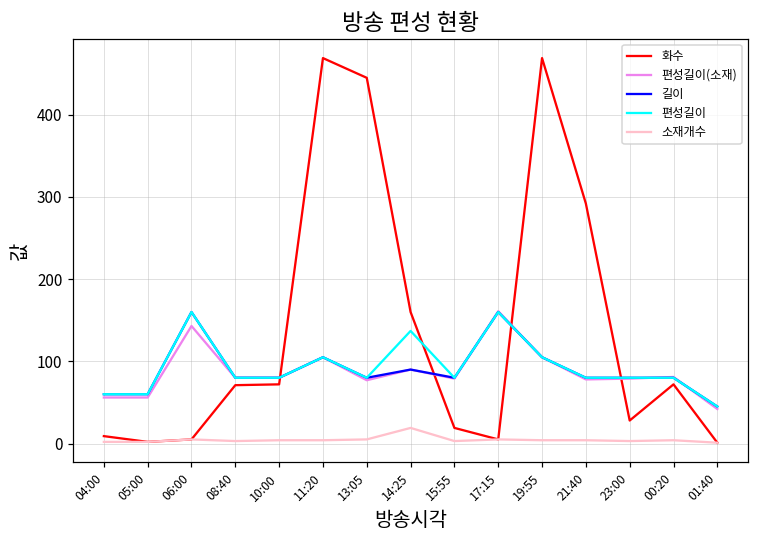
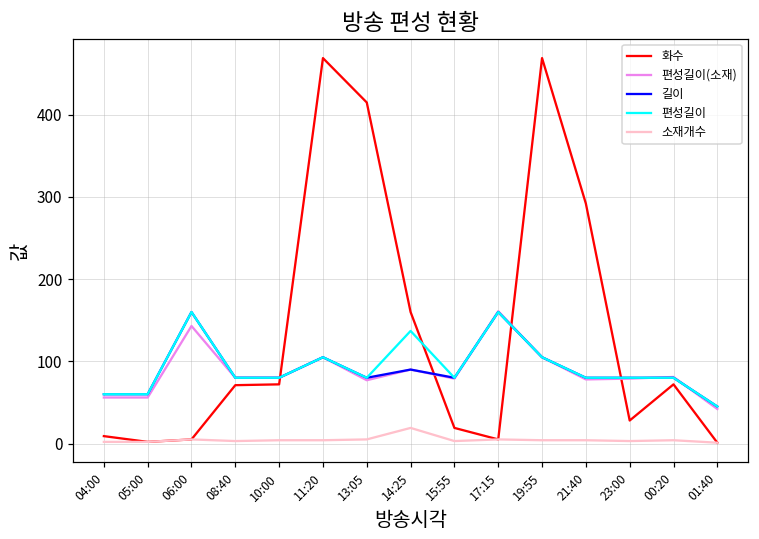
  {
    "화수": {
      "04:00": 10,
      "08:40": 70,
      "10:00": 70,
      "11:20": 470,
-     "13:05": 450,
+     "13:05": 420,
      "14:25": 160,
      "15:55": 20,
      "19:55": 470,
      "21:40": 290,
      "23:00": 30,
      "00:20": 70
    },
    "편성길이(소재)": {
      "04:00": 60,
      "05:00": 60,
      "06:00": 140
    },
    "편성길이": {
      "14:25": 140
    },
    "소재개수": {
      "04:00": 0,
      "08:40": 0,
      "10:00": 0,
      "11:20": 0,
      "13:05": 10,
      "14:25": 20,
      "15:55": 0,
      "19:55": 0,
      "21:40": 0,
      "23:00": 0,
      "00:20": 0
    }
  }
